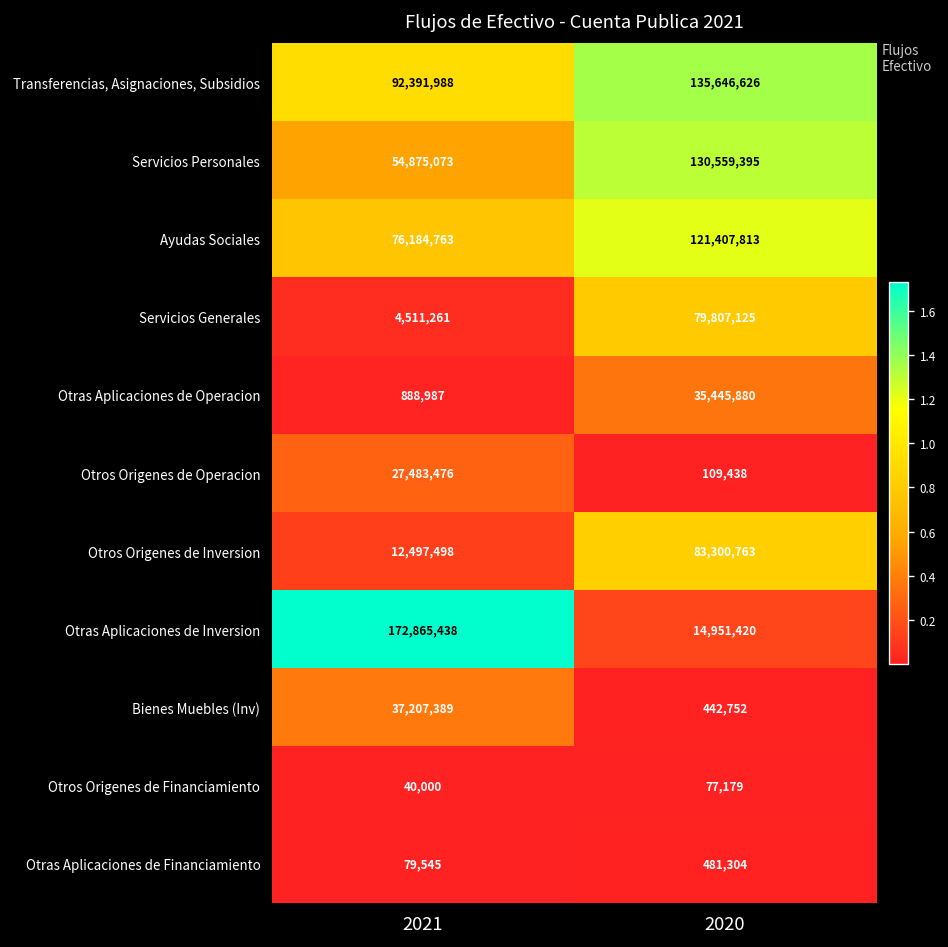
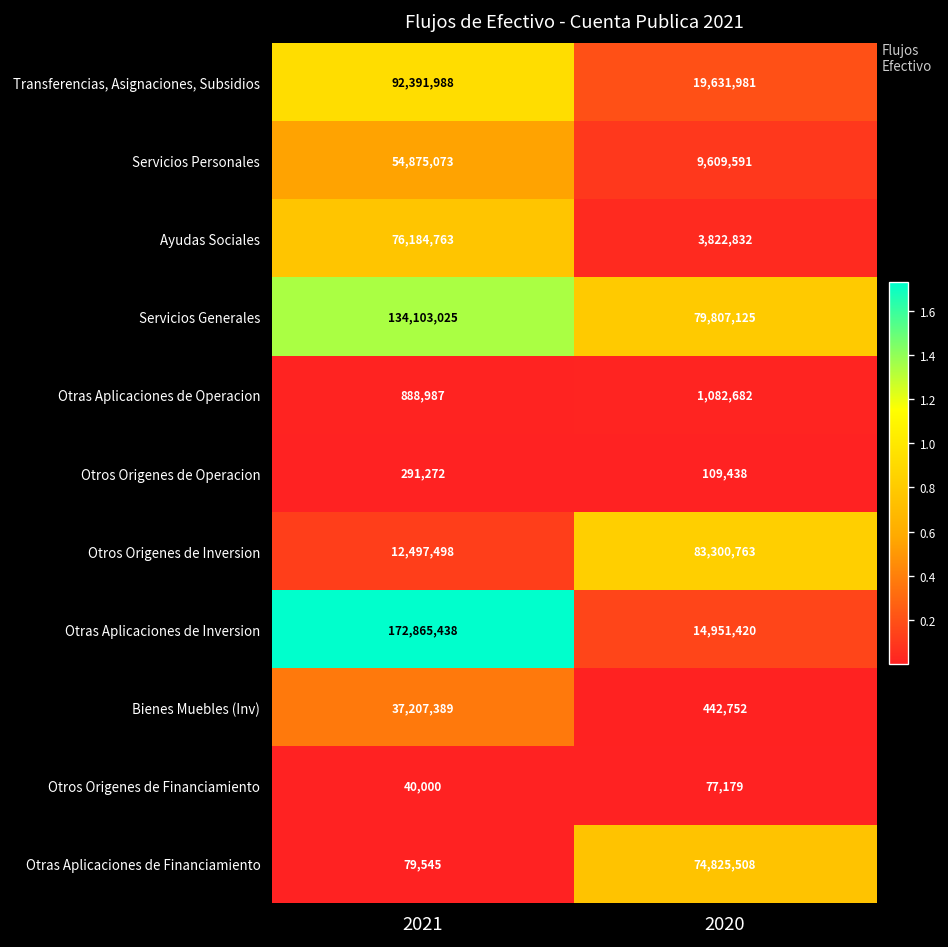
  {
    "Transferencias, Asignaciones, Subsidios": {
      "2021": "92,391,988",
-     "2020": "135,646,626"
+     "2020": "19,631,981"
    },
    "Servicios Personales": {
      "2021": "54,875,073",
-     "2020": "130,559,395"
+     "2020": "9,609,591"
    },
    "Ayudas Sociales": {
      "2021": "76,184,763",
-     "2020": "121,407,813"
+     "2020": "3,822,832"
    },
    "Servicios Generales": {
-     "2021": "4,511,261",
+     "2021": "134,103,025",
      "2020": "79,807,125"
    },
    "Otras Aplicaciones de Operacion": {
      "2021": "888,987",
-     "2020": "35,445,880"
+     "2020": "1,082,682"
    },
    "Otros Origenes de Operacion": {
-     "2021": "27,483,476",
+     "2021": "291,272",
      "2020": "109,438"
    },
    "Otros Origenes de Inversion": {
      "2021": "12,497,498",
      "2020": "83,300,763"
    },
    "Otras Aplicaciones de Inversion": {
      "2021": "172,865,438",
      "2020": "14,951,420"
    },
    "Bienes Muebles (Inv)": {
      "2021": "37,207,389",
      "2020": "442,752"
    },
    "Otros Origenes de Financiamiento": {
      "2021": "40,000",
      "2020": "77,179"
    },
    "Otras Aplicaciones de Financiamiento": {
      "2021": "79,545",
-     "2020": "481,304"
+     "2020": "74,825,508"
    }
  }
